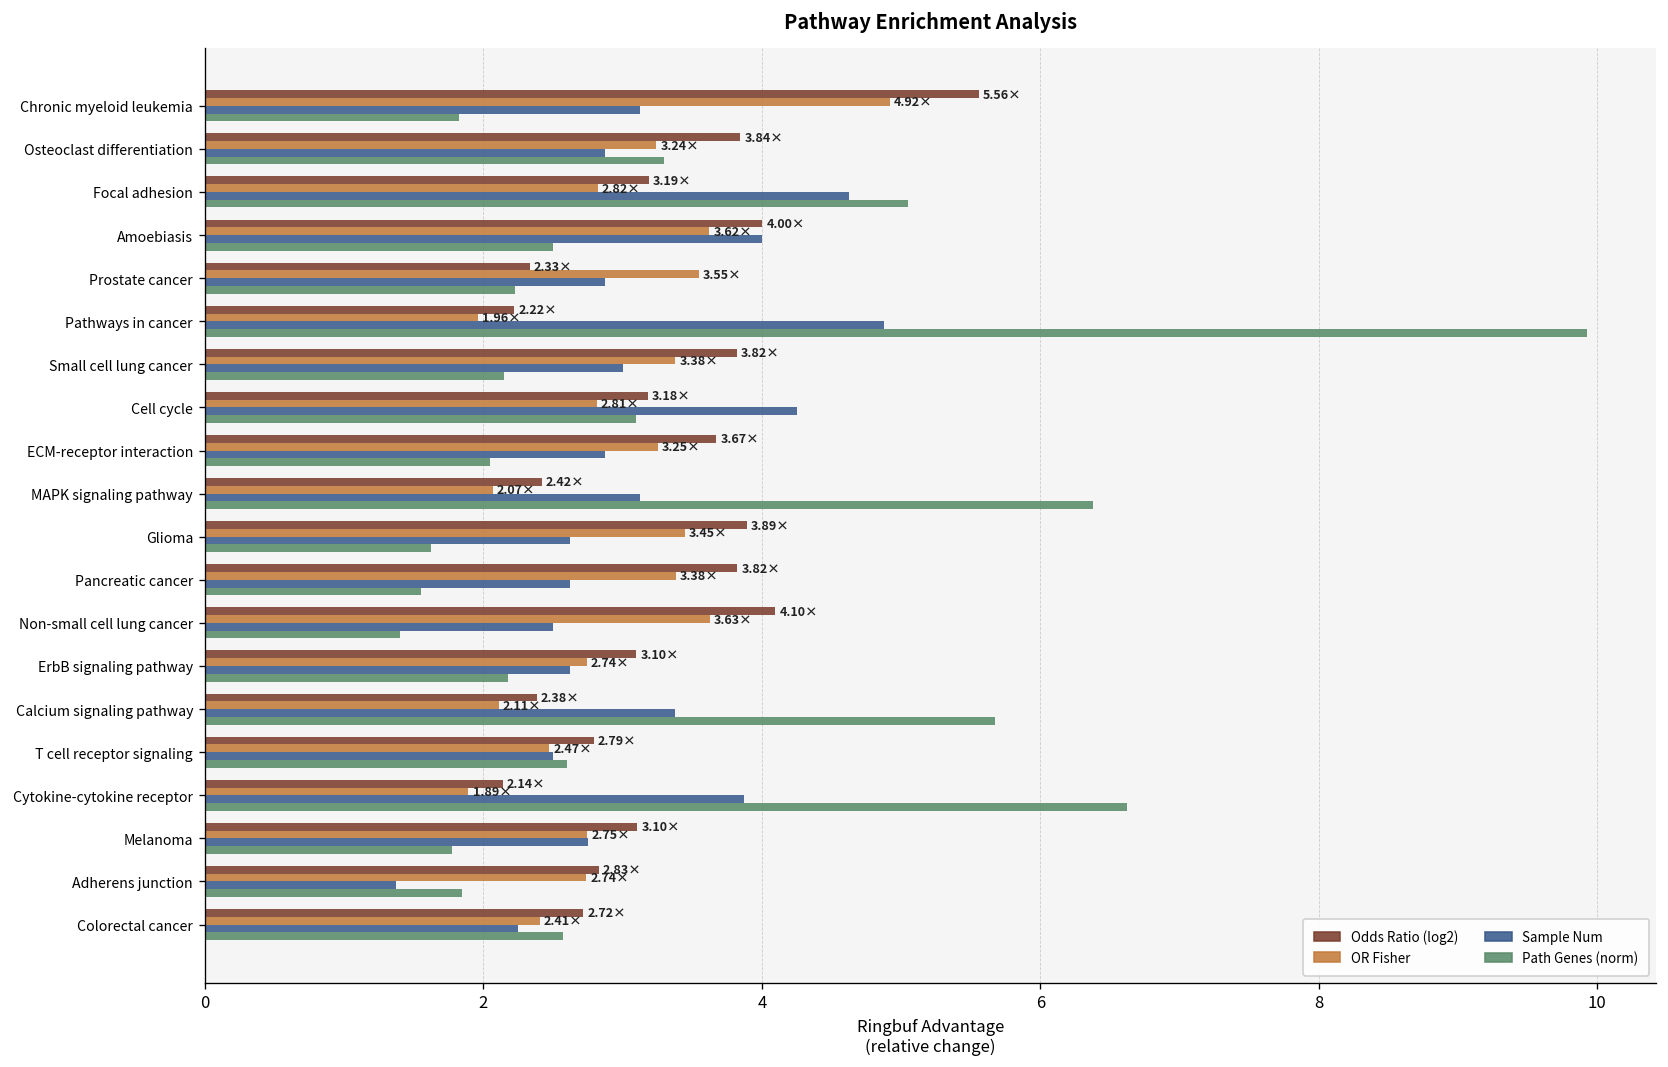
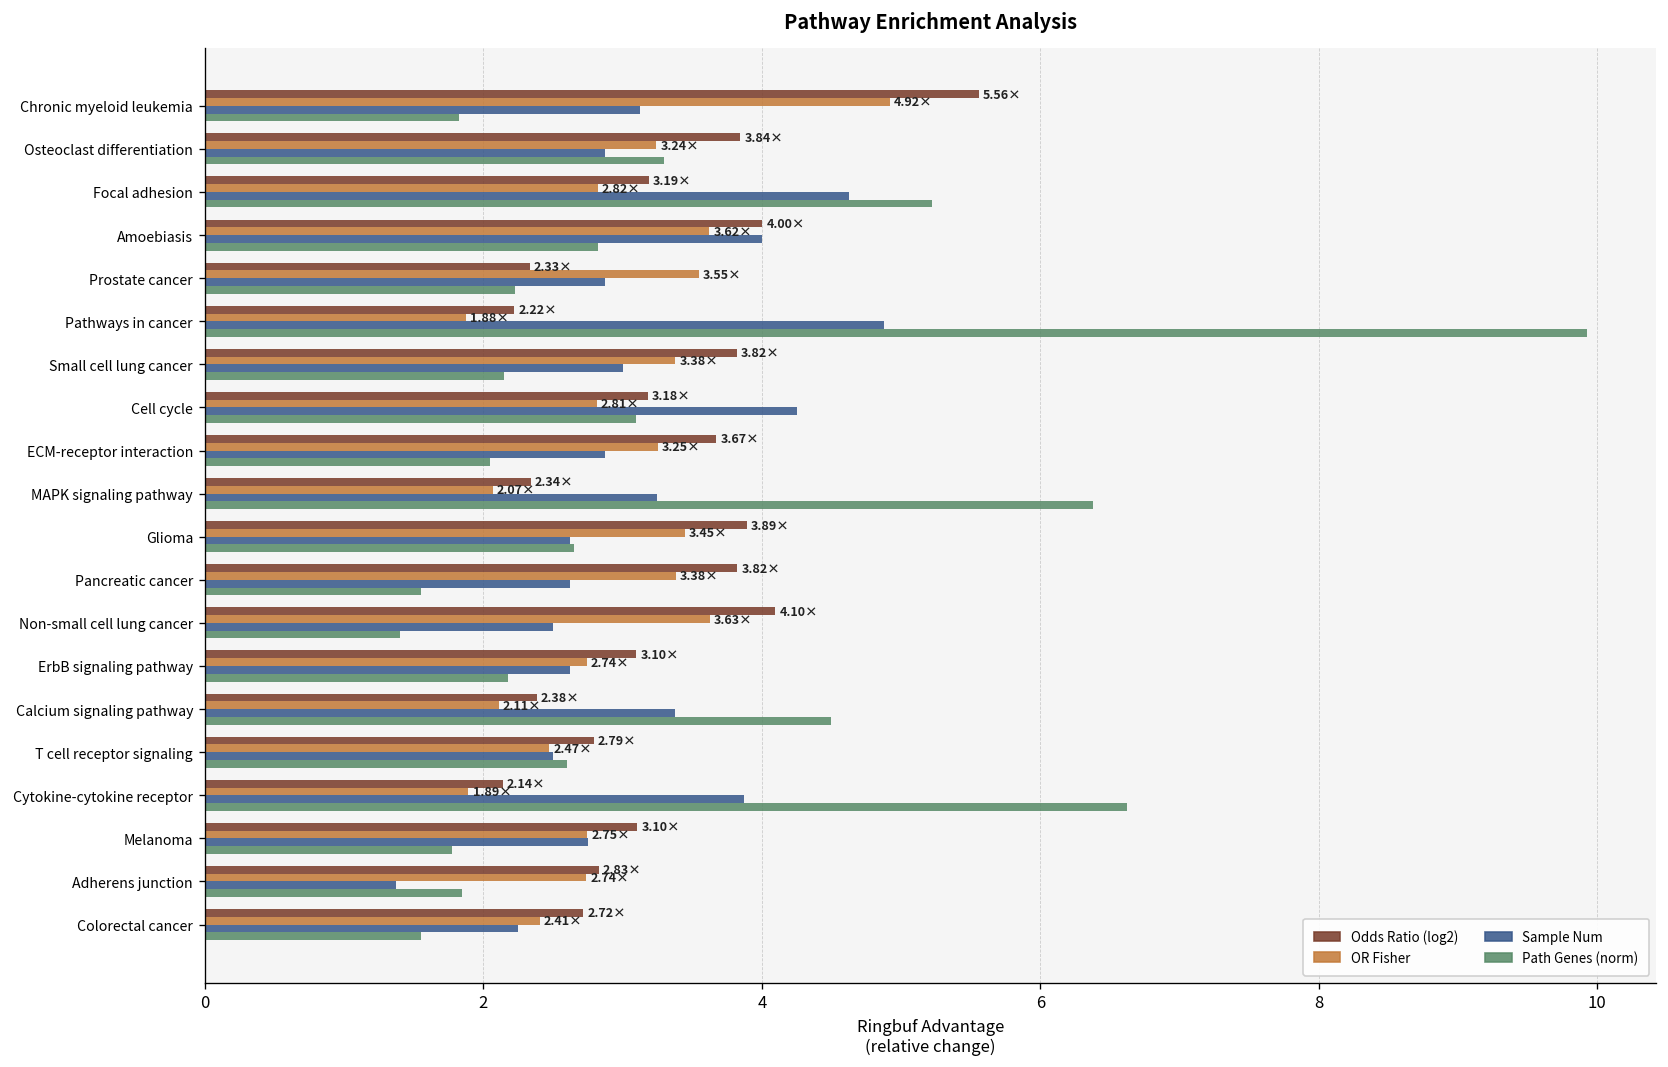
  {
    "Odds Ratio (log2)": {
      "Chronic myeloid leukemia": "5.56×",
      "Osteoclast differentiation": "3.84×",
      "Focal adhesion": "3.19×",
      "Amoebiasis": "4.00×",
      "Prostate cancer": "2.33×",
      "Pathways in cancer": "2.22×",
      "Small cell lung cancer": "3.82×",
      "Cell cycle": "3.18×",
      "ECM-receptor interaction": "3.67×",
-     "MAPK signaling pathway": "2.42×",
+     "MAPK signaling pathway": "2.34×",
      "Glioma": "3.89×",
      "Pancreatic cancer": "3.82×",
      "Non-small cell lung cancer": "4.10×",
      "ErbB signaling pathway": "3.10×",
      "Calcium signaling pathway": "2.38×",
      "T cell receptor signaling": "2.79×",
      "Cytokine-cytokine receptor": "2.14×",
      "Melanoma": "3.10×",
      "Colorectal cancer": "2.72×"
    },
    "OR Fisher": {
      "Chronic myeloid leukemia": "4.92×",
      "Osteoclast differentiation": "3.24×",
      "Focal adhesion": "2.82×",
      "Amoebiasis": "3.62×",
      "Prostate cancer": "3.55×",
-     "Pathways in cancer": "1.96×",
+     "Pathways in cancer": "1.88×",
      "Small cell lung cancer": "3.38×",
      "Cell cycle": "2.81×",
      "ECM-receptor interaction": "3.25×",
      "MAPK signaling pathway": "2.07×",
      "Glioma": "3.45×",
      "Pancreatic cancer": "3.38×",
      "Non-small cell lung cancer": "3.63×",
      "ErbB signaling pathway": "2.74×",
      "Calcium signaling pathway": "2.11×",
      "T cell receptor signaling": "2.47×",
      "Cytokine-cytokine receptor": "1.89×",
      "Melanoma": "2.75×",
      "Colorectal cancer": "2.41×"
    },
    "Sample Num": {
      "Chronic myeloid leukemia": "3.13",
      "Osteoclast differentiation": "2.88",
      "Focal adhesion": "4.63",
      "Prostate cancer": "2.88",
      "Pathways in cancer": "4.88",
      "Small cell lung cancer": "3.00",
      "Cell cycle": "4.25",
      "ECM-receptor interaction": "2.88",
-     "MAPK signaling pathway": "3.13",
+     "MAPK signaling pathway": "3.25",
      "Glioma": "2.63",
      "Pancreatic cancer": "2.63",
      "Non-small cell lung cancer": "2.50",
      "ErbB signaling pathway": "2.63",
      "Calcium signaling pathway": "3.38",
      "Cytokine-cytokine receptor": "3.88",
      "Adherens junction": "1.38",
      "Colorectal cancer": "2.25"
    },
    "Path Genes (norm)": {
      "Chronic myeloid leukemia": "1.83",
      "Osteoclast differentiation": "3.30",
-     "Focal adhesion": "5.05",
-     "Amoebiasis": "2.50",
+     "Focal adhesion": "5.23",
+     "Amoebiasis": "2.83",
      "Pathways in cancer": "9.93",
      "Small cell lung cancer": "2.15",
      "Cell cycle": "3.10",
      "ECM-receptor interaction": "2.05",
      "MAPK signaling pathway": "6.38",
-     "Glioma": "1.63",
+     "Glioma": "2.65",
      "Pancreatic cancer": "1.55",
      "Non-small cell lung cancer": "1.40",
      "ErbB signaling pathway": "2.18",
-     "Calcium signaling pathway": "5.68",
+     "Calcium signaling pathway": "4.50",
      "T cell receptor signaling": "2.60",
      "Cytokine-cytokine receptor": "6.63",
      "Melanoma": "1.78",
      "Adherens junction": "1.85",
-     "Colorectal cancer": "2.58"
+     "Colorectal cancer": "1.55"
    }
  }
